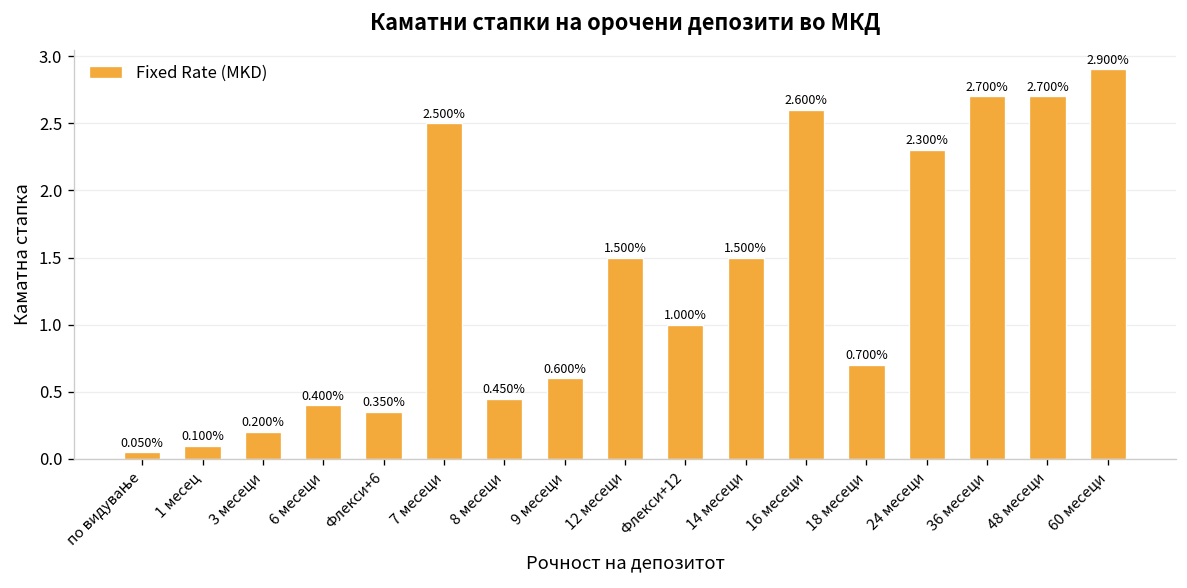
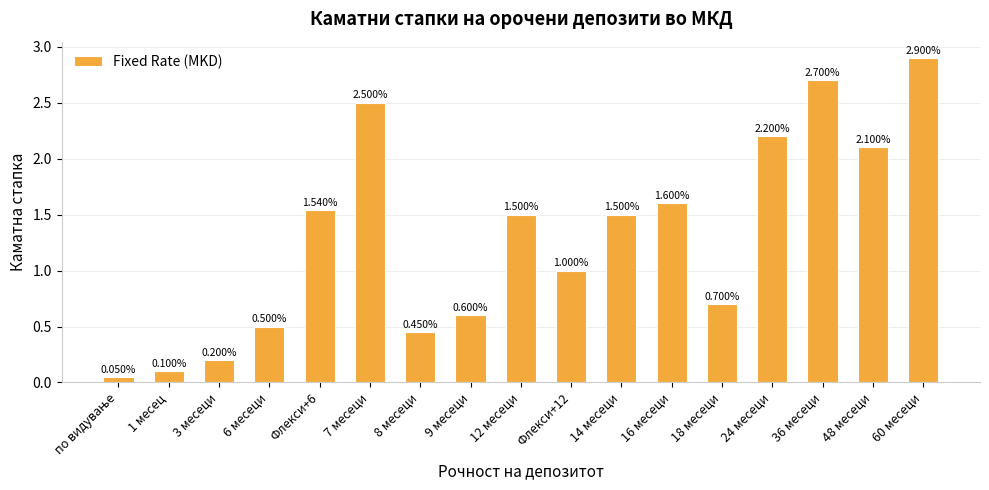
  {
    "по видување": "0.050%",
    "1 месец": "0.100%",
    "3 месеци": "0.200%",
-   "6 месеци": "0.400%",
-   "Флекси+6": "0.350%",
+   "6 месеци": "0.500%",
+   "Флекси+6": "1.540%",
    "7 месеци": "2.500%",
    "8 месеци": "0.450%",
    "9 месеци": "0.600%",
    "12 месеци": "1.500%",
    "Флекси+12": "1.000%",
    "14 месеци": "1.500%",
-   "16 месеци": "2.600%",
+   "16 месеци": "1.600%",
    "18 месеци": "0.700%",
-   "24 месеци": "2.300%",
+   "24 месеци": "2.200%",
    "36 месеци": "2.700%",
-   "48 месеци": "2.700%",
+   "48 месеци": "2.100%",
    "60 месеци": "2.900%"
  }
